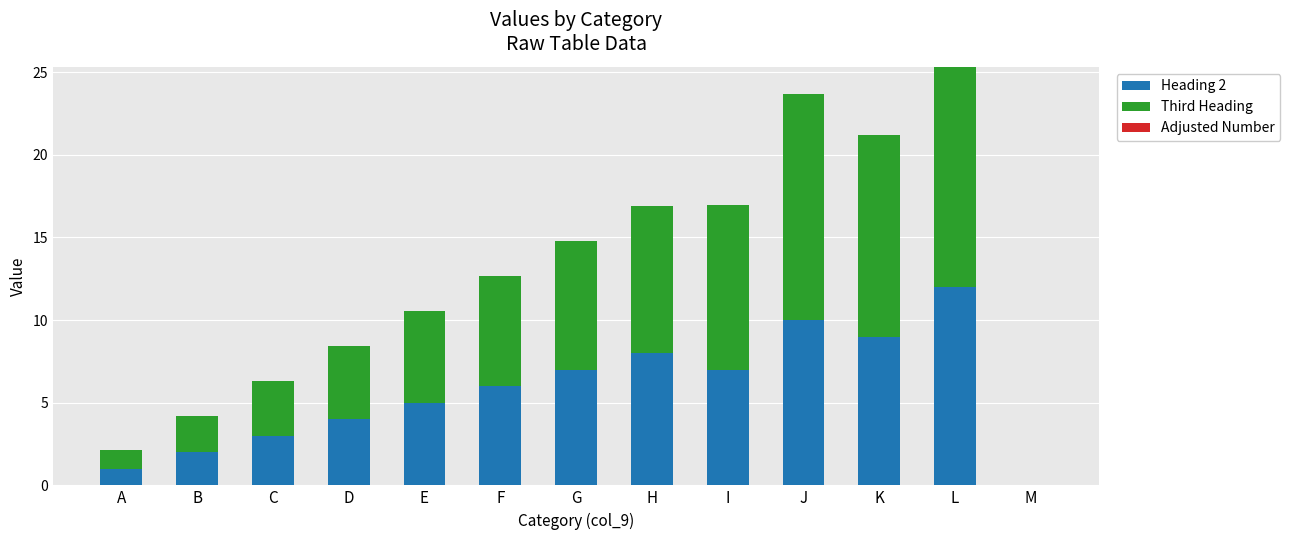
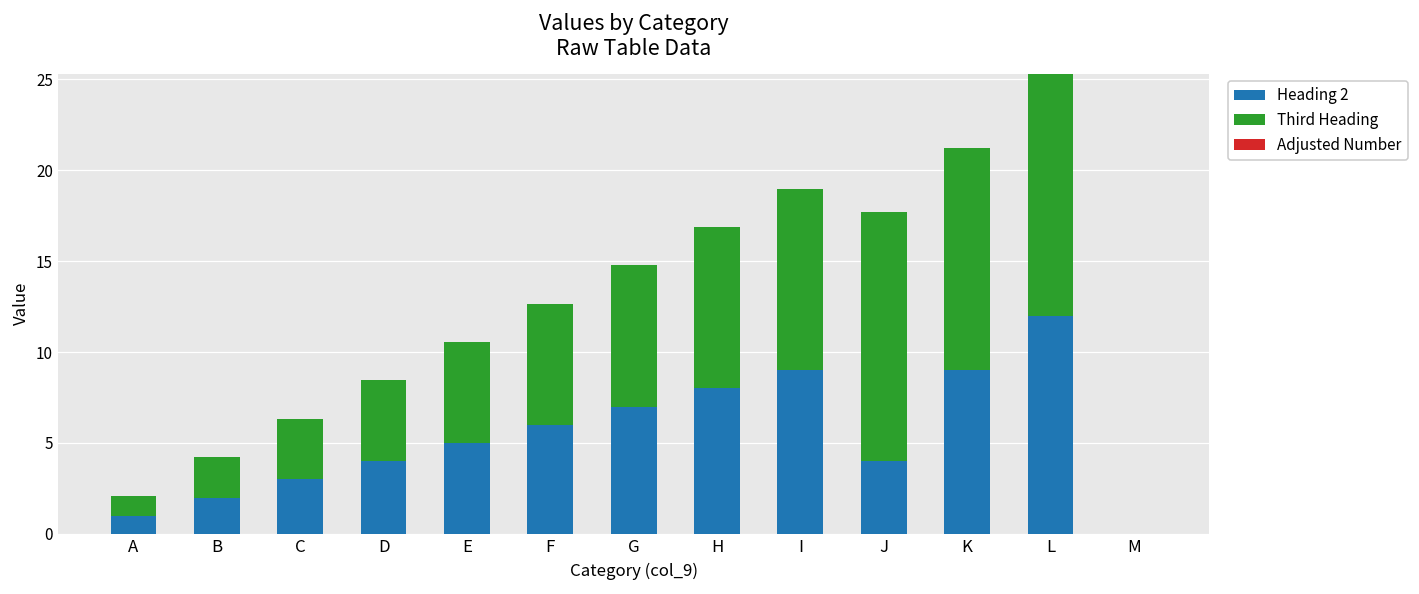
  {
    "Heading 2": {
      "A": 1,
      "B": 2,
      "C": 3,
      "D": 4,
      "E": 5,
      "F": 6,
      "G": 7,
      "H": 8,
-     "I": 7,
-     "J": 10,
+     "I": 9,
+     "J": 4,
      "K": 9,
      "L": 12,
      "M": 0
    },
    "Adjusted Number": {
      "M": 0
    }
  }
